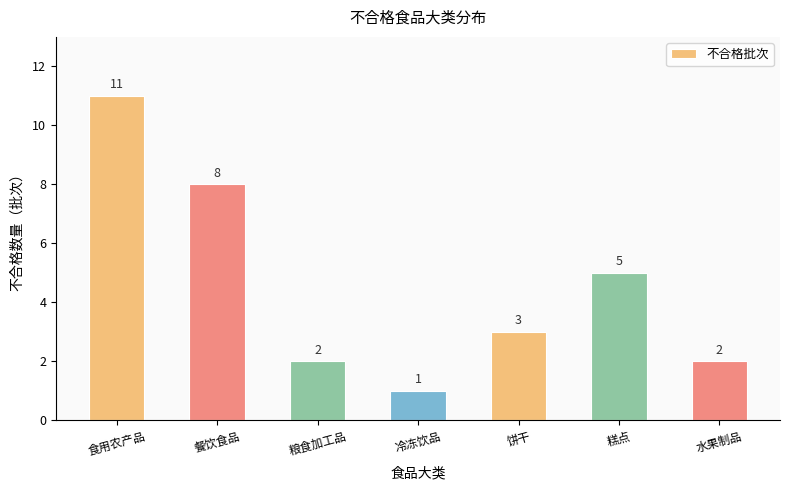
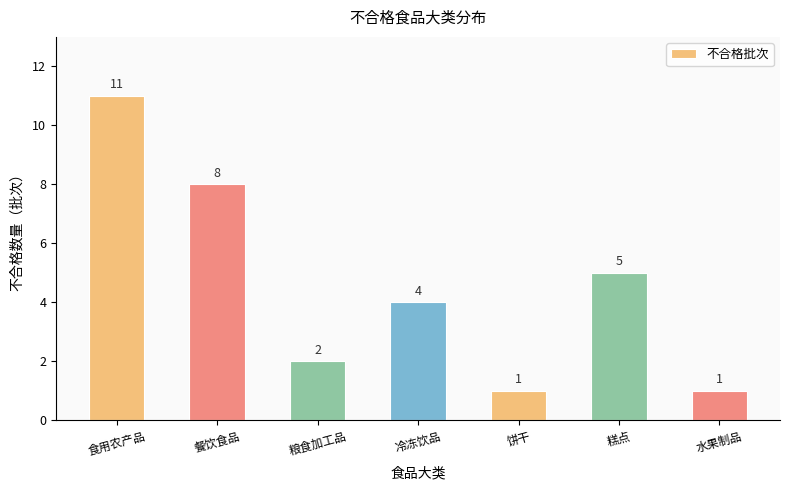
  {
    "食用农产品": 11,
    "餐饮食品": 8,
    "粮食加工品": 2,
-   "冷冻饮品": 1,
-   "饼干": 3,
+   "冷冻饮品": 4,
+   "饼干": 1,
    "糕点": 5,
-   "水果制品": 2
+   "水果制品": 1
  }
